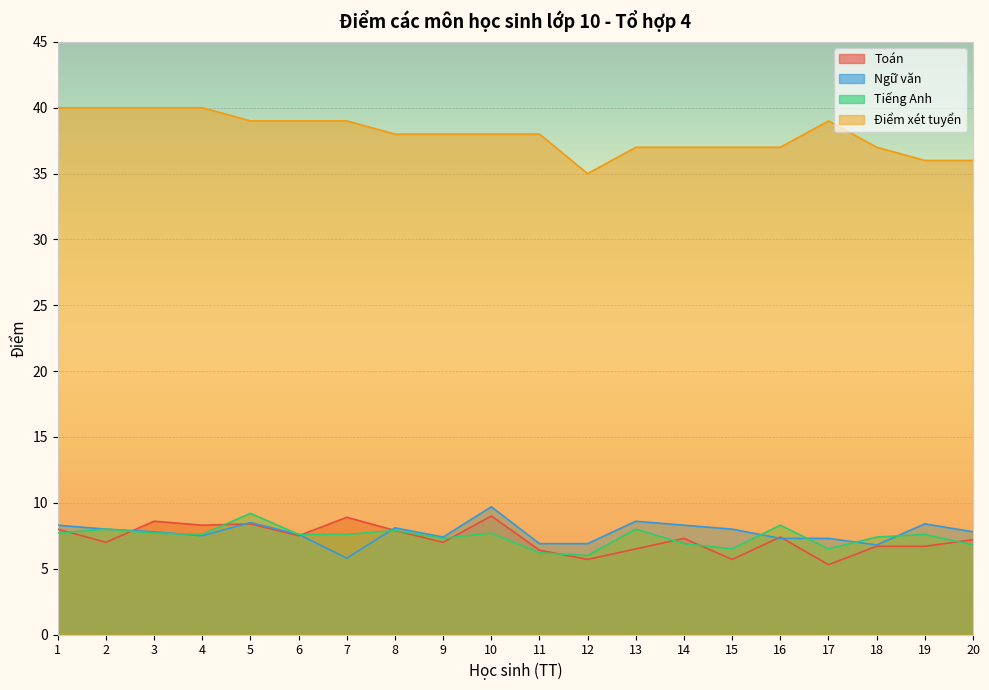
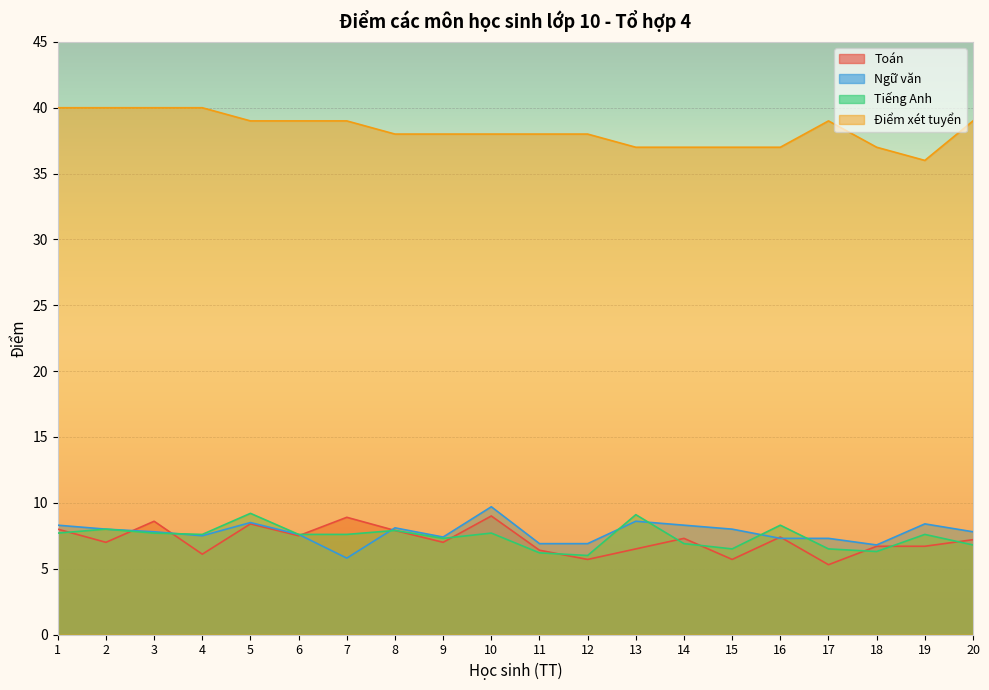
  {
    "Toán": {
      "1": 8.0,
      "2": 7.0,
      "3": 8.6,
-     "4": 8.3,
+     "4": 6.1,
      "7": 8.9,
      "9": 7.0,
      "10": 9.0,
      "11": 6.4,
      "12": 5.7,
      "13": 6.5,
      "14": 7.3,
      "15": 5.7,
      "17": 5.3,
      "19": 6.7,
      "20": 7.2
    },
    "Ngữ văn": {
      "1": 8.3,
      "7": 5.8,
      "8": 8.1,
      "10": 9.7,
      "11": 6.9,
      "12": 6.9,
      "13": 8.6,
      "14": 8.3,
      "15": 8.0,
      "17": 7.3,
      "19": 8.4,
      "20": 7.8
    },
    "Tiếng Anh": {
      "1": 7.7,
      "5": 9.2,
      "7": 7.6,
      "10": 7.7,
      "11": 6.2,
      "12": 6.0,
-     "13": 8.0,
+     "13": 9.1,
      "14": 6.9,
      "15": 6.5,
      "16": 8.3,
      "17": 6.5,
-     "18": 7.4,
+     "18": 6.3,
      "19": 7.6,
      "20": 6.8
    },
    "Điểm xét tuyển": {
      "1": 40,
      "2": 40,
      "3": 40,
      "4": 40,
      "5": 39,
      "6": 39,
      "7": 39,
      "8": 38,
      "9": 38,
      "10": 38,
      "11": 38,
-     "12": 35,
+     "12": 38,
      "13": 37,
      "14": 37,
      "15": 37,
      "16": 37,
      "17": 39,
      "18": 37,
      "19": 36,
-     "20": 36
+     "20": 39
    }
  }
